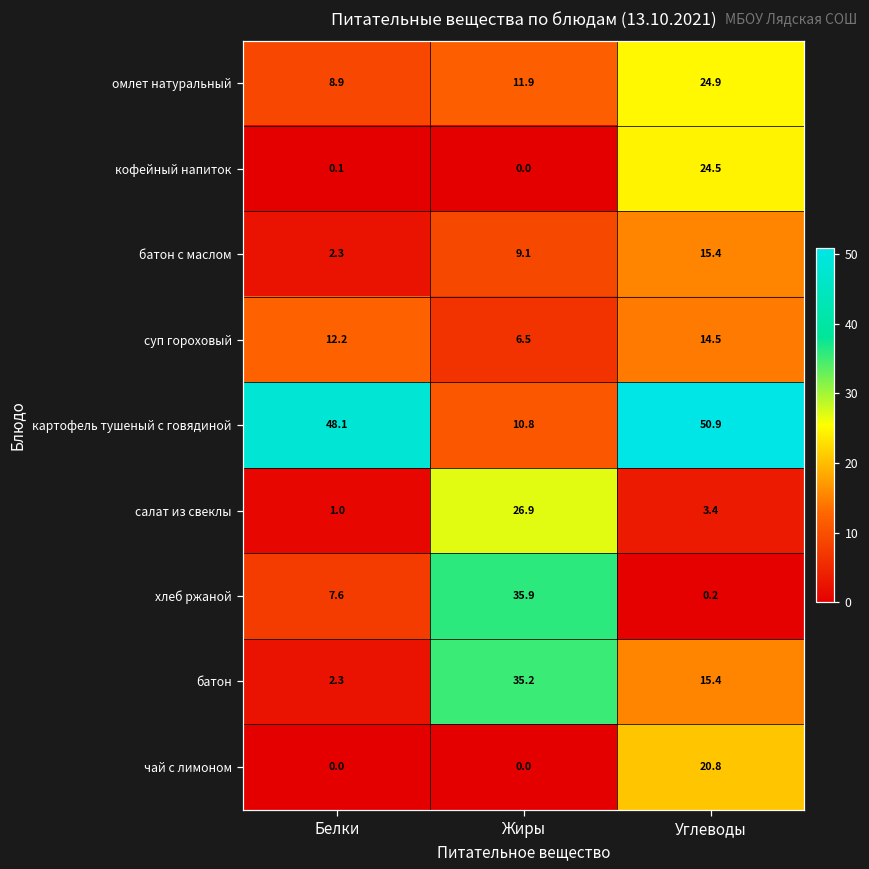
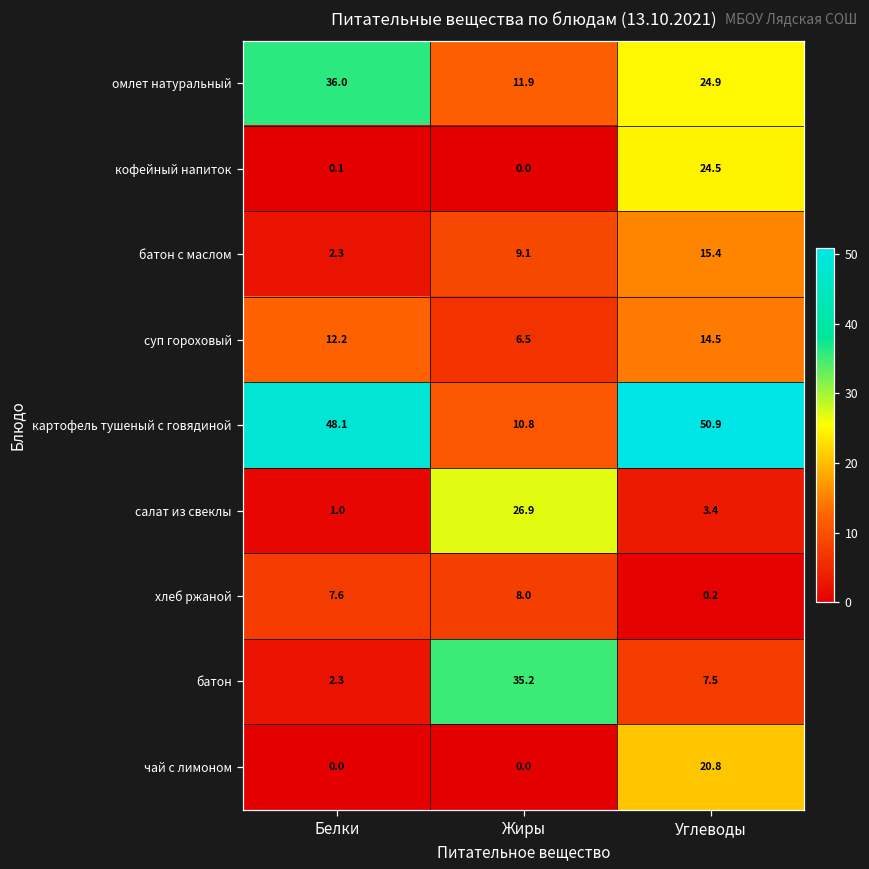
  {
    "омлет натуральный": {
-     "Белки": 8.9,
+     "Белки": 36.0,
      "Жиры": 11.9,
      "Углеводы": 24.9
    },
    "кофейный напиток": {
      "Белки": 0.1,
      "Жиры": 0.0,
      "Углеводы": 24.5
    },
    "батон с маслом": {
      "Белки": 2.3,
      "Жиры": 9.1,
      "Углеводы": 15.4
    },
    "суп гороховый": {
      "Белки": 12.2,
      "Жиры": 6.5,
      "Углеводы": 14.5
    },
    "картофель тушеный с говядиной": {
      "Белки": 48.1,
      "Жиры": 10.8,
      "Углеводы": 50.9
    },
    "салат из свеклы": {
      "Белки": 1.0,
      "Жиры": 26.9,
      "Углеводы": 3.4
    },
    "хлеб ржаной": {
      "Белки": 7.6,
-     "Жиры": 35.9,
+     "Жиры": 8.0,
      "Углеводы": 0.2
    },
    "батон": {
      "Белки": 2.3,
      "Жиры": 35.2,
-     "Углеводы": 15.4
+     "Углеводы": 7.5
    },
    "чай с лимоном": {
      "Белки": 0.0,
      "Жиры": 0.0,
      "Углеводы": 20.8
    }
  }
